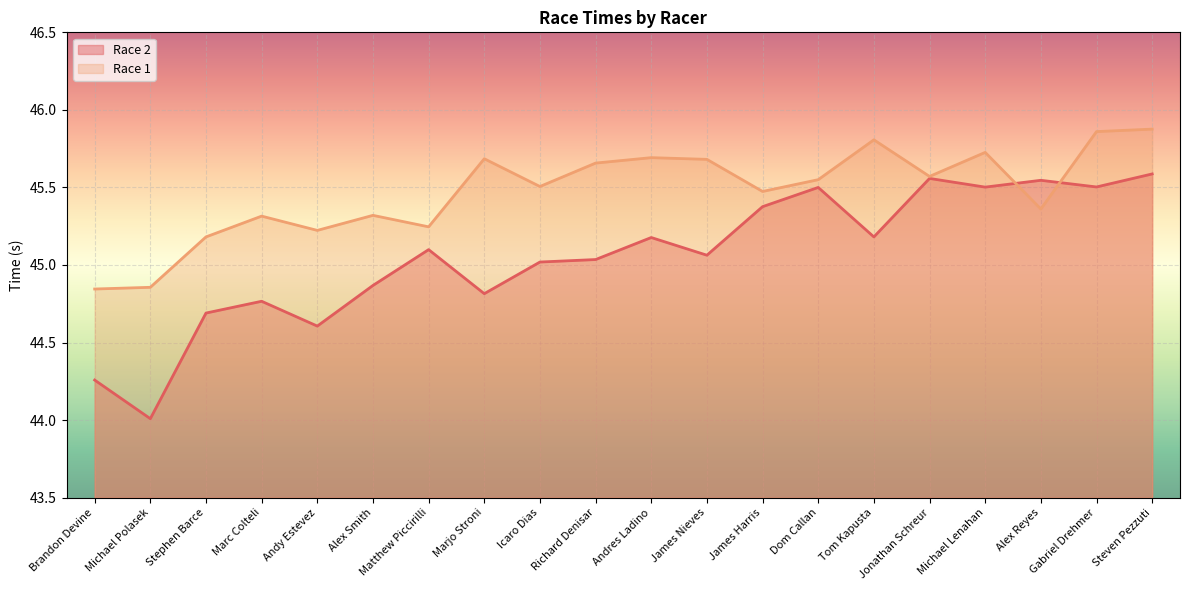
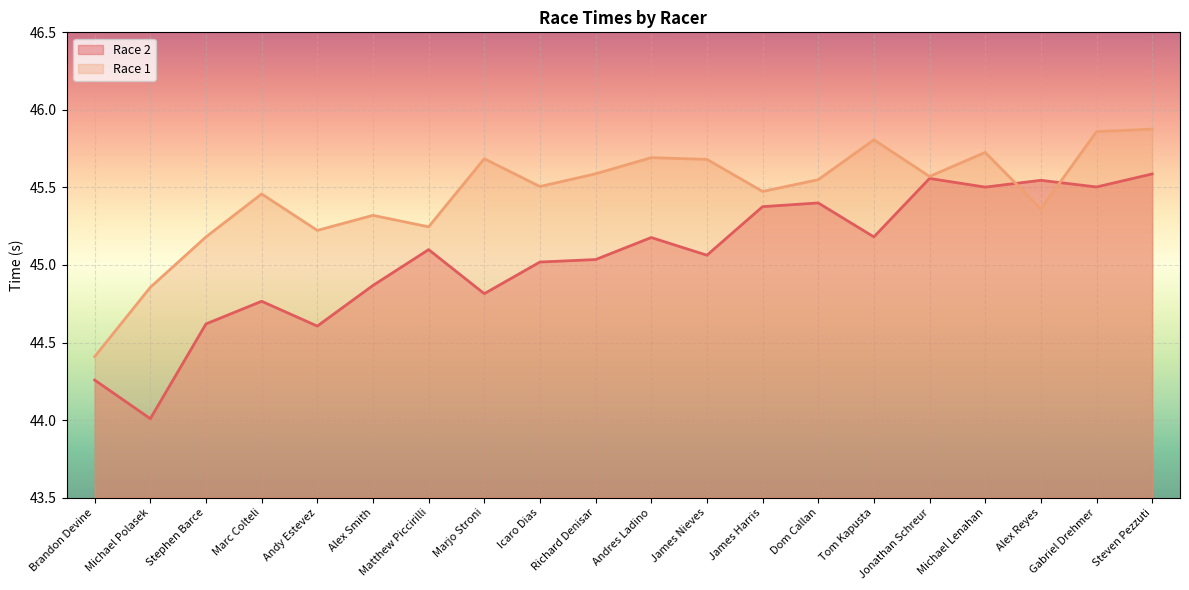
  {
    "Race 2": {
      "Brandon Devine": 44.26,
      "Michael Polasek": 44.01,
-     "Stephen Barce": 44.69,
+     "Stephen Barce": 44.62,
      "Marc Colteli": 44.77,
      "Andy Estevez": 44.61,
      "Alex Smith": 44.87,
      "Matthew Piccirilli": 45.10,
      "Marjo Stroni": 44.82,
      "Icaro Dias": 45.02,
      "Richard Denisar": 45.04,
      "Andres Ladino": 45.18,
      "James Nieves": 45.06,
      "James Harris": 45.38,
-     "Dom Callan": 45.5,
+     "Dom Callan": 45.4,
      "Tom Kapusta": 45.18,
      "Michael Lenahan": 45.50,
      "Alex Reyes": 45.55,
      "Gabriel Drehmer": 45.50,
      "Steven Pezzuti": 45.59
    },
    "Race 1": {
-     "Brandon Devine": 44.85,
+     "Brandon Devine": 44.41,
      "Michael Polasek": 44.86,
      "Stephen Barce": 45.18,
-     "Marc Colteli": 45.32,
+     "Marc Colteli": 45.46,
      "Andy Estevez": 45.22,
      "Alex Smith": 45.32,
      "Matthew Piccirilli": 45.25,
      "Marjo Stroni": 45.69,
      "Icaro Dias": 45.51,
-     "Richard Denisar": 45.66,
+     "Richard Denisar": 45.59,
      "Andres Ladino": 45.69,
      "James Nieves": 45.68,
      "James Harris": 45.47,
      "Dom Callan": 45.55,
      "Tom Kapusta": 45.81,
      "Michael Lenahan": 45.73,
      "Alex Reyes": 45.36,
      "Gabriel Drehmer": 45.86,
      "Steven Pezzuti": 45.88
    }
  }
